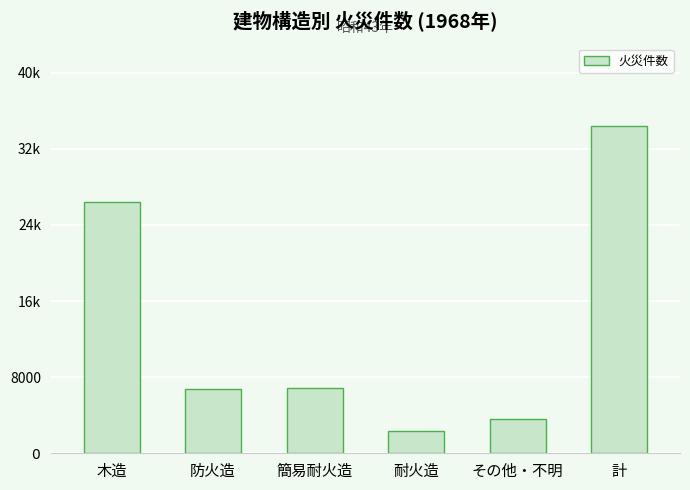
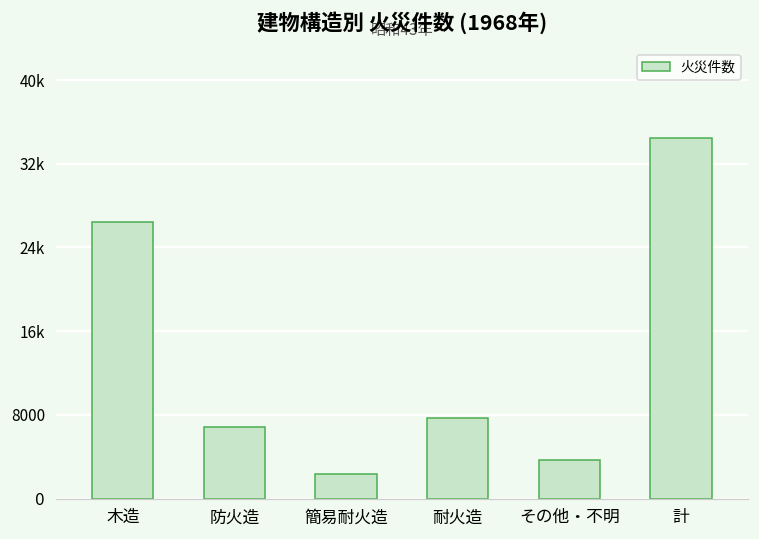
  {
    "木造": 26000,
    "防火造": 7000,
-   "簡易耐火造": 7000,
-   "耐火造": 2000,
+   "簡易耐火造": 2000,
+   "耐火造": 8000,
    "その他・不明": 4000,
    "計": 34000
  }
